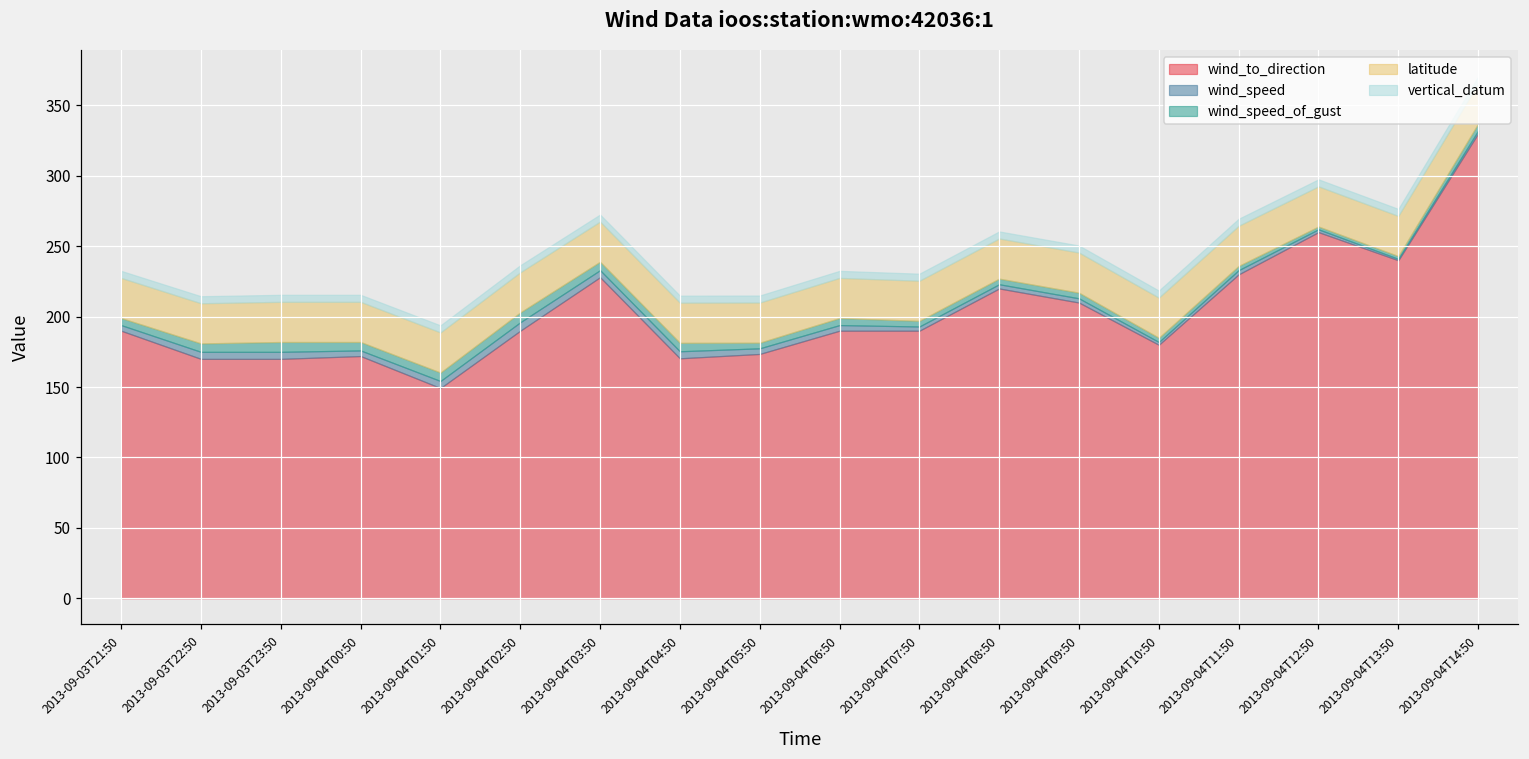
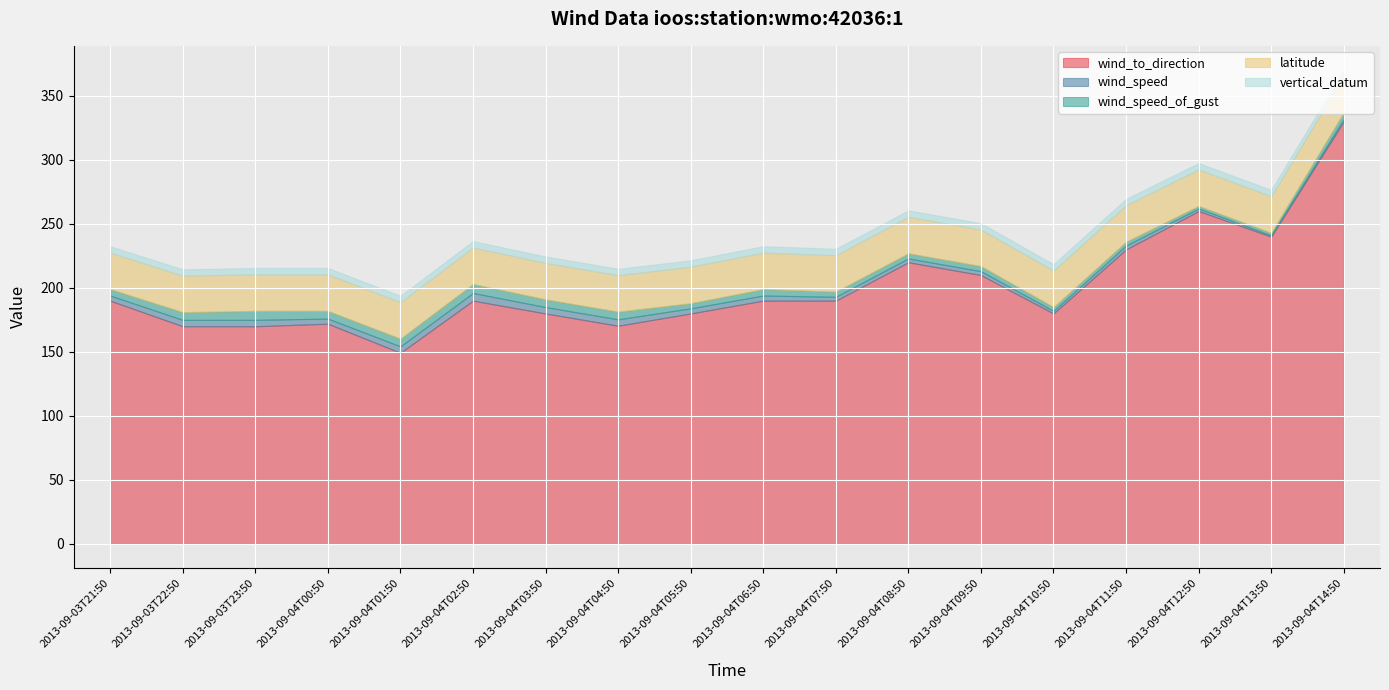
  {
    "wind_to_direction": {
      "2013-09-03T21:50": 190,
      "2013-09-03T22:50": 170,
      "2013-09-03T23:50": 170,
      "2013-09-04T00:50": 172,
      "2013-09-04T01:50": 149,
      "2013-09-04T02:50": 190,
-     "2013-09-04T03:50": 228,
+     "2013-09-04T03:50": 180,
      "2013-09-04T04:50": 170,
-     "2013-09-04T05:50": 174,
+     "2013-09-04T05:50": 180,
      "2013-09-04T06:50": 190,
      "2013-09-04T07:50": 190,
      "2013-09-04T08:50": 220,
      "2013-09-04T09:50": 210,
      "2013-09-04T11:50": 230,
      "2013-09-04T14:50": 330
    },
    "latitude": {
      "2013-09-03T21:50": 29,
      "2013-09-03T22:50": 29,
      "2013-09-03T23:50": 29,
      "2013-09-04T00:50": 29,
      "2013-09-04T01:50": 29,
      "2013-09-04T02:50": 29,
      "2013-09-04T03:50": 29,
      "2013-09-04T04:50": 29,
      "2013-09-04T05:50": 29,
      "2013-09-04T06:50": 29,
      "2013-09-04T07:50": 29,
      "2013-09-04T08:50": 29,
      "2013-09-04T09:50": 29,
      "2013-09-04T10:50": 29,
      "2013-09-04T11:50": 29,
      "2013-09-04T12:50": 29,
      "2013-09-04T13:50": 29
    },
    "vertical_datum": {
      "2013-09-03T21:50": 5,
      "2013-09-03T22:50": 5,
      "2013-09-03T23:50": 5,
      "2013-09-04T00:50": 5,
      "2013-09-04T01:50": 5,
      "2013-09-04T02:50": 5,
      "2013-09-04T03:50": 5,
      "2013-09-04T04:50": 5,
      "2013-09-04T05:50": 5,
      "2013-09-04T06:50": 5,
      "2013-09-04T07:50": 5,
      "2013-09-04T08:50": 5,
      "2013-09-04T09:50": 5,
      "2013-09-04T10:50": 5,
      "2013-09-04T11:50": 5,
      "2013-09-04T12:50": 5,
      "2013-09-04T13:50": 5
    }
  }
